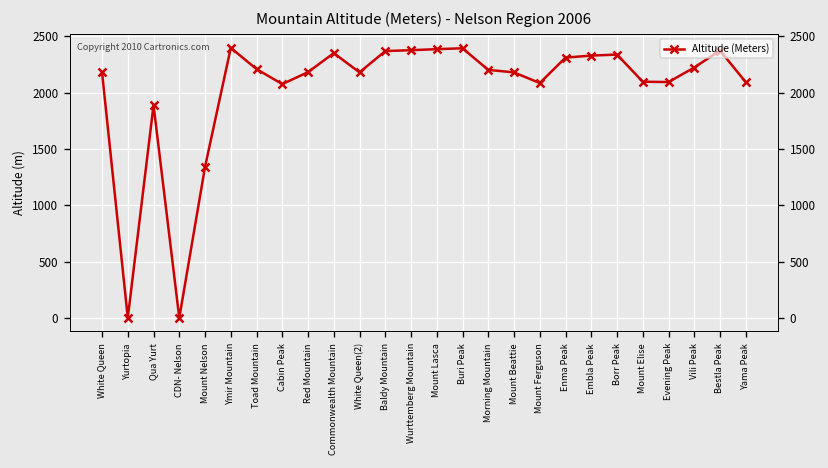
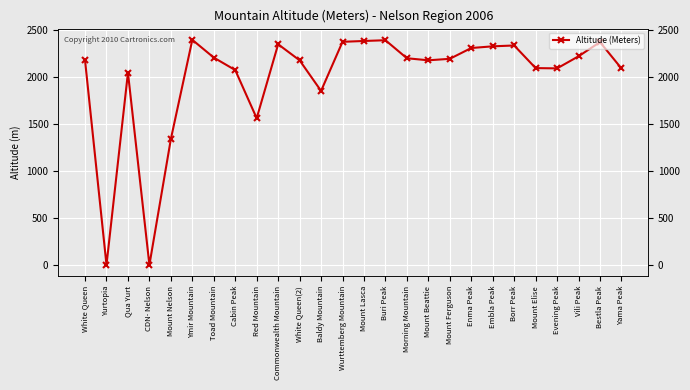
  {
    "Yurtopia": 0,
-   "Qua Yurt": 1900,
+   "Qua Yurt": 2000,
    "CDN- Nelson": 0,
    "Mount Nelson": 1300,
    "Ymir Mountain": 2400,
    "Toad Mountain": 2200,
    "Cabin Peak": 2100,
-   "Red Mountain": 2200,
+   "Red Mountain": 1600,
    "Commonwealth Mountain": 2400,
    "White Queen(2)": 2200,
-   "Baldy Mountain": 2400,
+   "Baldy Mountain": 1900,
    "Wurttemberg Mountain": 2400,
    "Mount Lasca": 2400,
    "Buri Peak": 2400,
    "Morning Mountain": 2200,
    "Mount Beattie": 2200,
-   "Mount Ferguson": 2100,
+   "Mount Ferguson": 2200,
    "Enma Peak": 2300,
    "Embla Peak": 2300,
    "Borr Peak": 2300,
    "Mount Elise": 2100,
    "Evening Peak": 2100,
    "Vili Peak": 2200,
    "Yama Peak": 2100
  }
